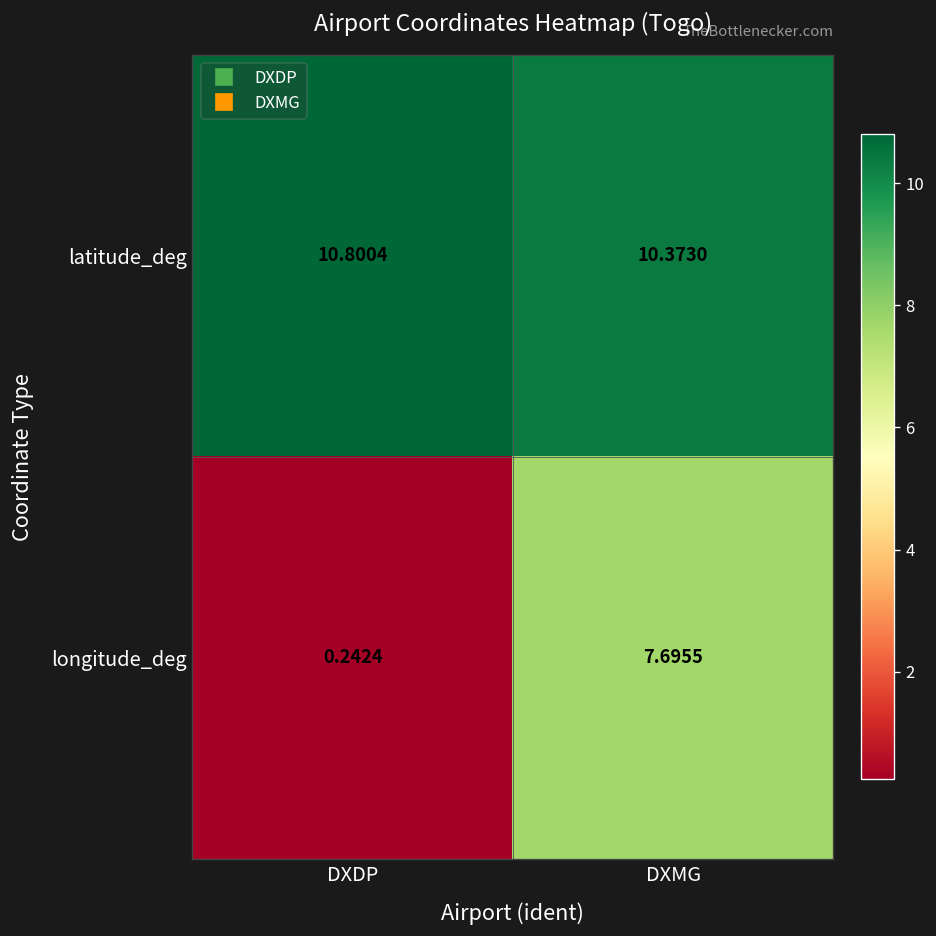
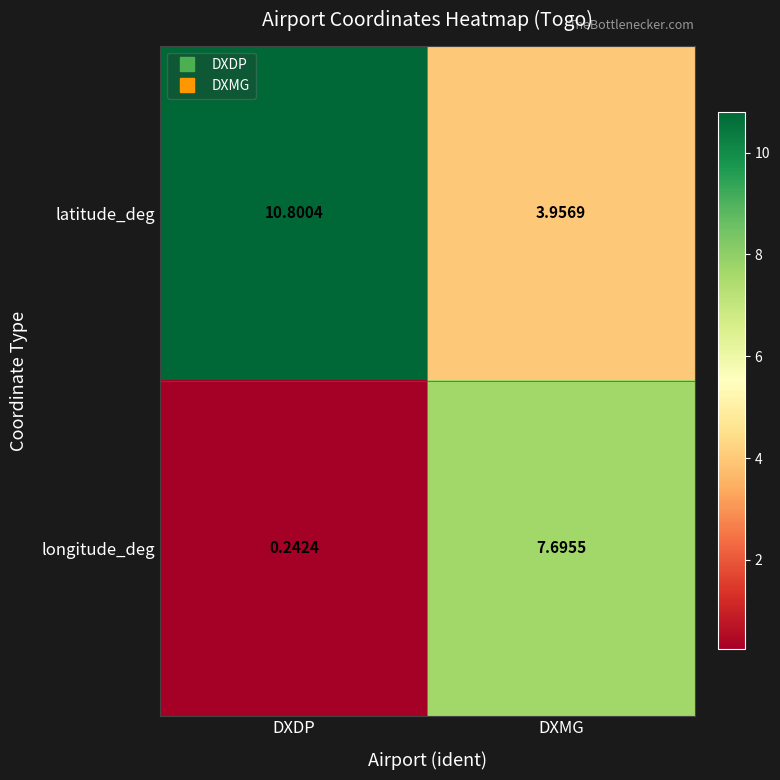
  {
    "latitude_deg": {
      "DXDP": 10.8004,
-     "DXMG": 10.3730
+     "DXMG": 3.9569
    },
    "longitude_deg": {
      "DXDP": 0.2424,
      "DXMG": 7.6955
    }
  }
